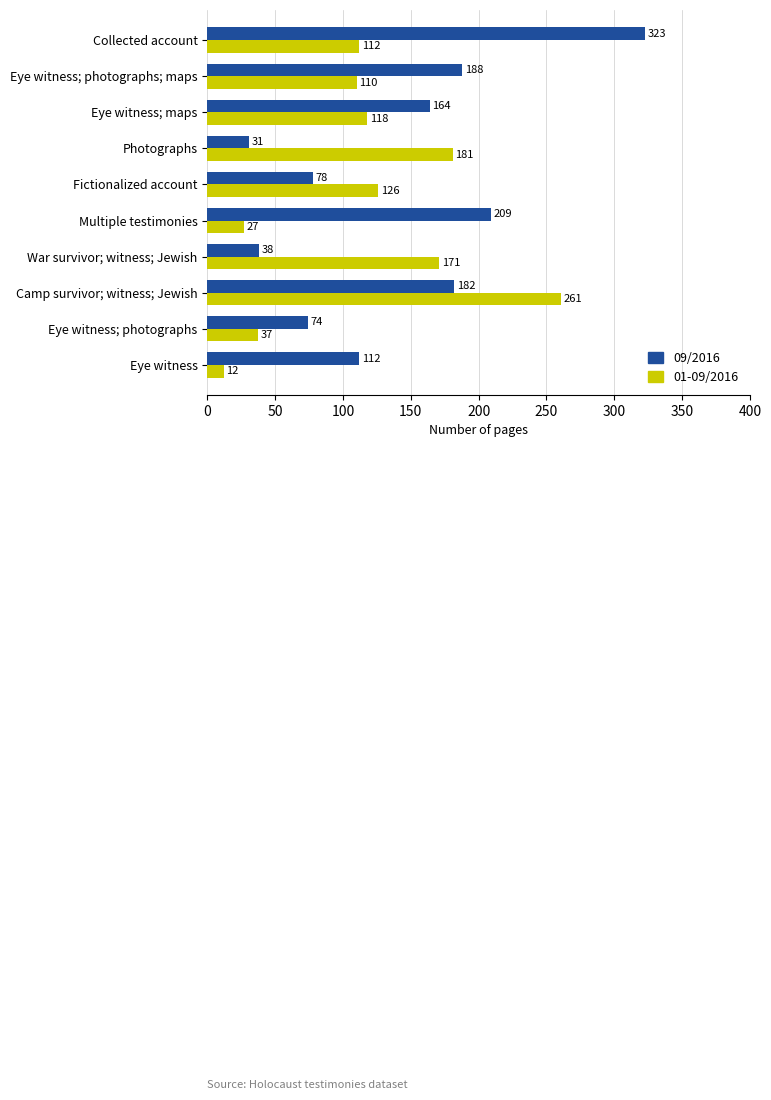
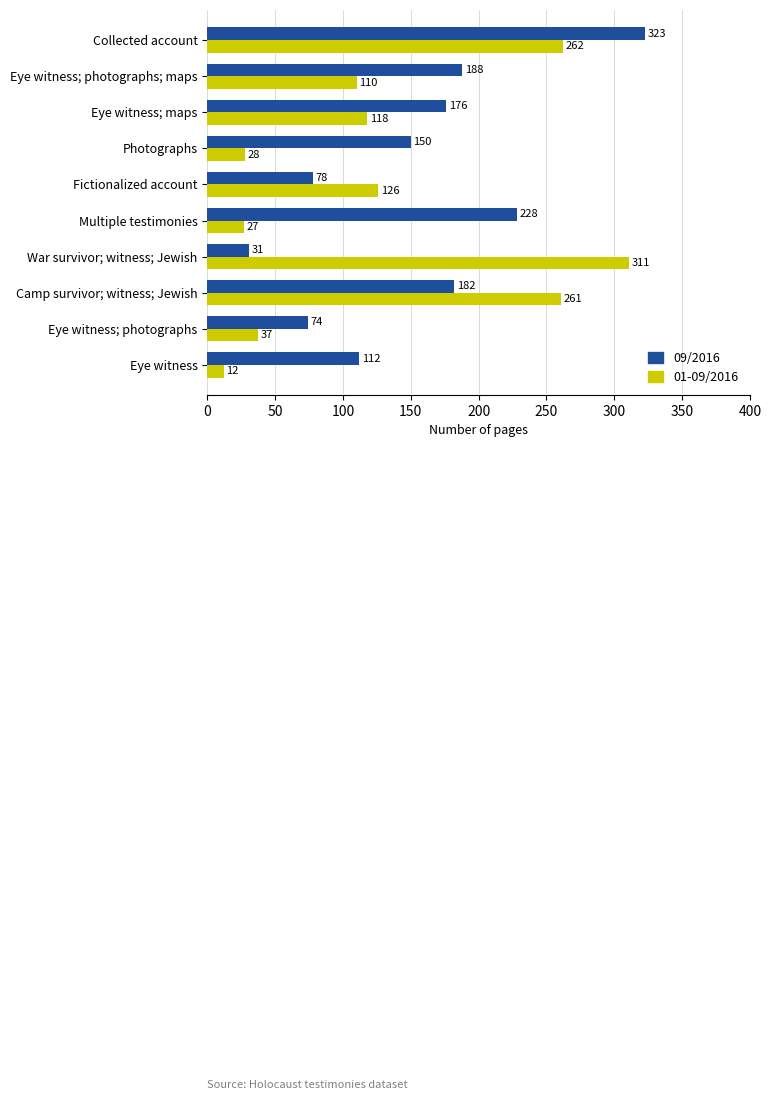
  {
    "09/2016": {
      "Collected account": 323,
      "Eye witness; photographs; maps": 188,
-     "Eye witness; maps": 164,
-     "Photographs": 31,
+     "Eye witness; maps": 176,
+     "Photographs": 150,
      "Fictionalized account": 78,
-     "Multiple testimonies": 209,
-     "War survivor; witness; Jewish": 38,
+     "Multiple testimonies": 228,
+     "War survivor; witness; Jewish": 31,
      "Camp survivor; witness; Jewish": 182,
      "Eye witness; photographs": 74,
      "Eye witness": 112
    },
    "01-09/2016": {
-     "Collected account": 112,
+     "Collected account": 262,
      "Eye witness; photographs; maps": 110,
      "Eye witness; maps": 118,
-     "Photographs": 181,
+     "Photographs": 28,
      "Fictionalized account": 126,
      "Multiple testimonies": 27,
-     "War survivor; witness; Jewish": 171,
+     "War survivor; witness; Jewish": 311,
      "Camp survivor; witness; Jewish": 261,
      "Eye witness; photographs": 37,
      "Eye witness": 12
    }
  }
